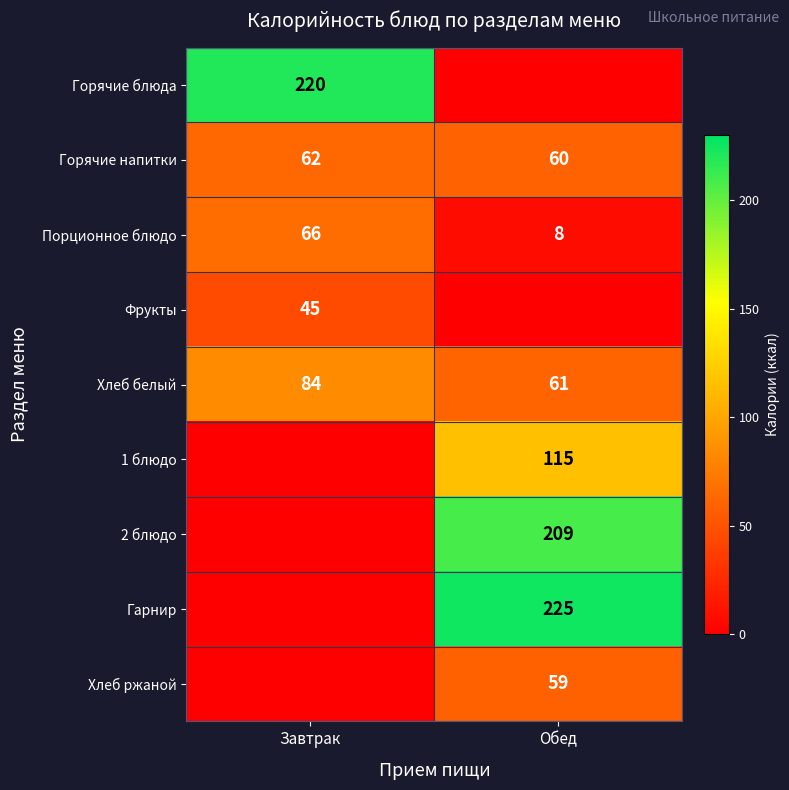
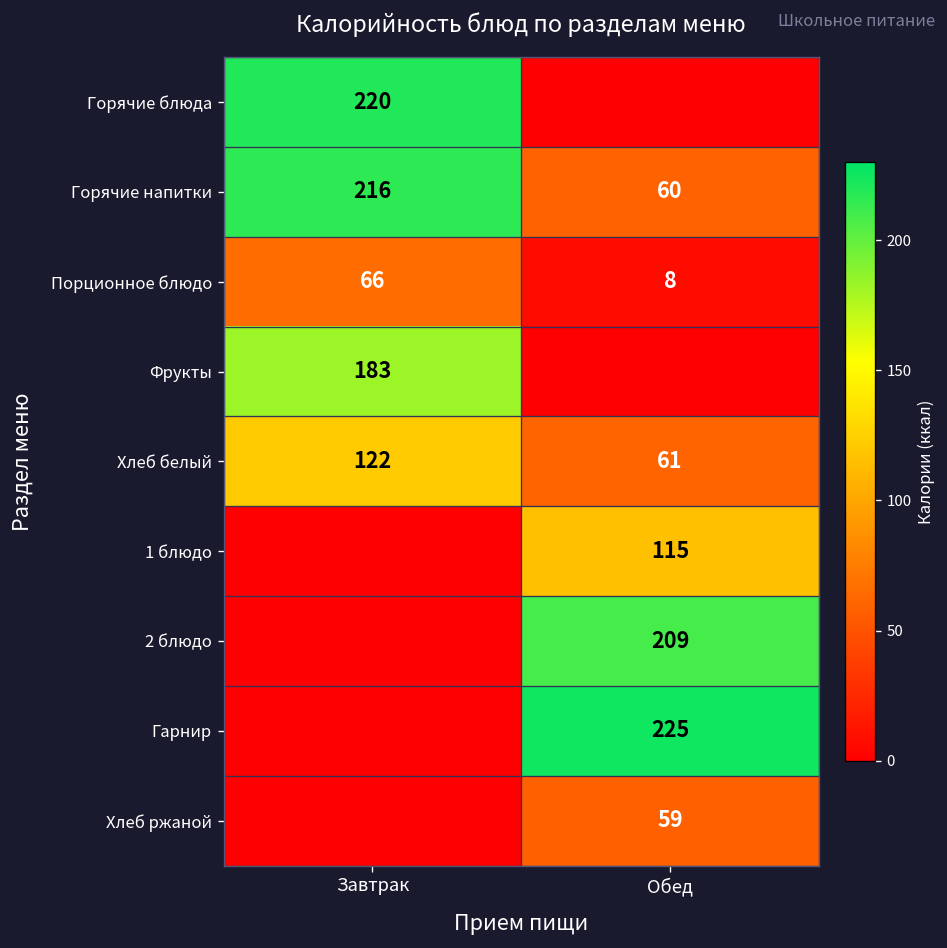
  {
    "Горячие блюда": {
      "Завтрак": 220
    },
    "Горячие напитки": {
-     "Завтрак": 62,
+     "Завтрак": 216,
      "Обед": 60
    },
    "Порционное блюдо": {
      "Завтрак": 66,
      "Обед": 8
    },
    "Фрукты": {
-     "Завтрак": 45
+     "Завтрак": 183
    },
    "Хлеб белый": {
-     "Завтрак": 84,
+     "Завтрак": 122,
      "Обед": 61
    },
    "1 блюдо": {
      "Обед": 115
    },
    "2 блюдо": {
      "Обед": 209
    },
    "Гарнир": {
      "Обед": 225
    },
    "Хлеб ржаной": {
      "Обед": 59
    }
  }
